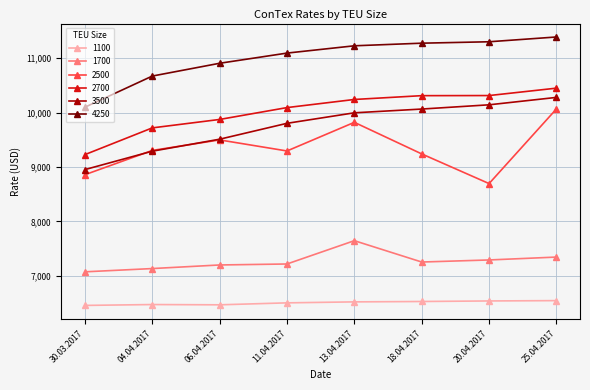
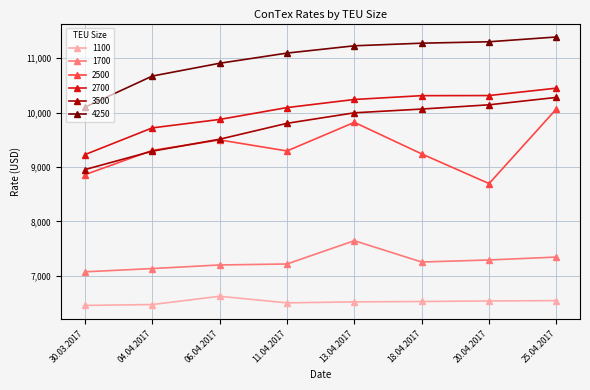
  {
    "1100": {
      "30.03.2017": "6,500",
      "04.04.2017": "6,500",
-     "06.04.2017": "6,500",
+     "06.04.2017": "6,600",
      "11.04.2017": "6,500",
      "13.04.2017": "6,500",
      "18.04.2017": "6,500",
      "20.04.2017": "6,500",
      "25.04.2017": "6,500"
    },
    "1700": {
      "30.03.2017": "7,100",
      "04.04.2017": "7,100",
      "06.04.2017": "7,200",
      "11.04.2017": "7,200",
      "13.04.2017": "7,600",
      "18.04.2017": "7,300",
      "20.04.2017": "7,300",
      "25.04.2017": "7,300"
    },
    "2500": {
      "30.03.2017": "8,900",
      "11.04.2017": "9,300",
      "13.04.2017": "9,800",
      "18.04.2017": "9,200",
      "20.04.2017": "8,700",
      "25.04.2017": "10,100"
    }
  }
